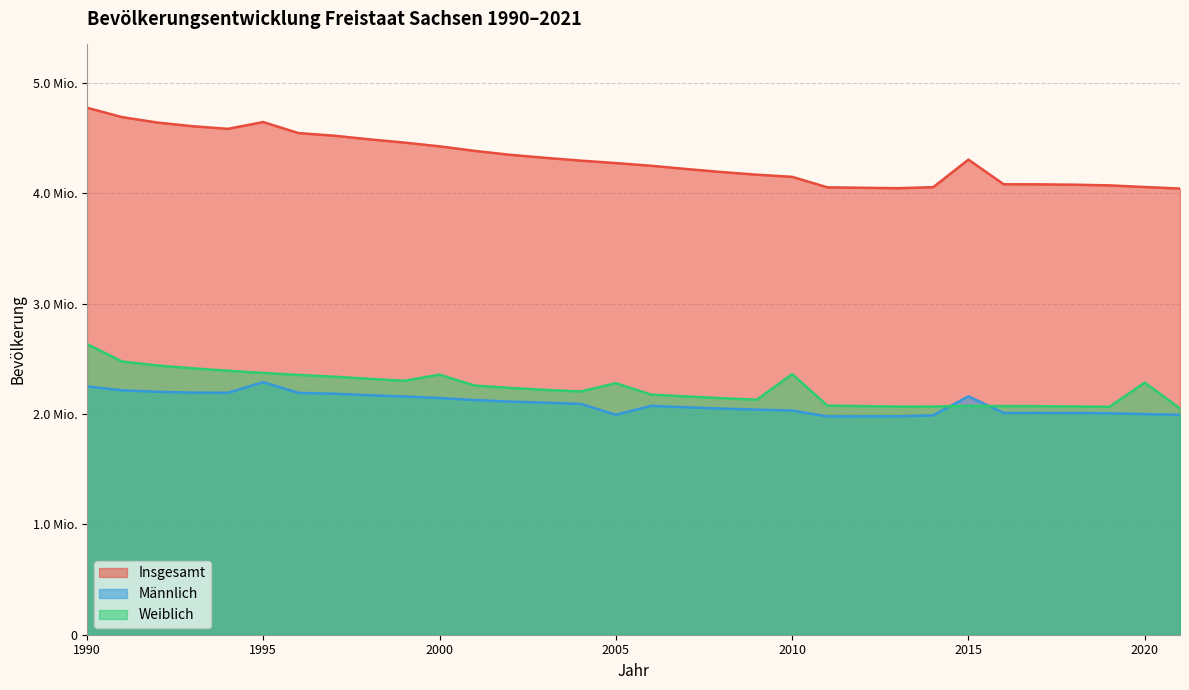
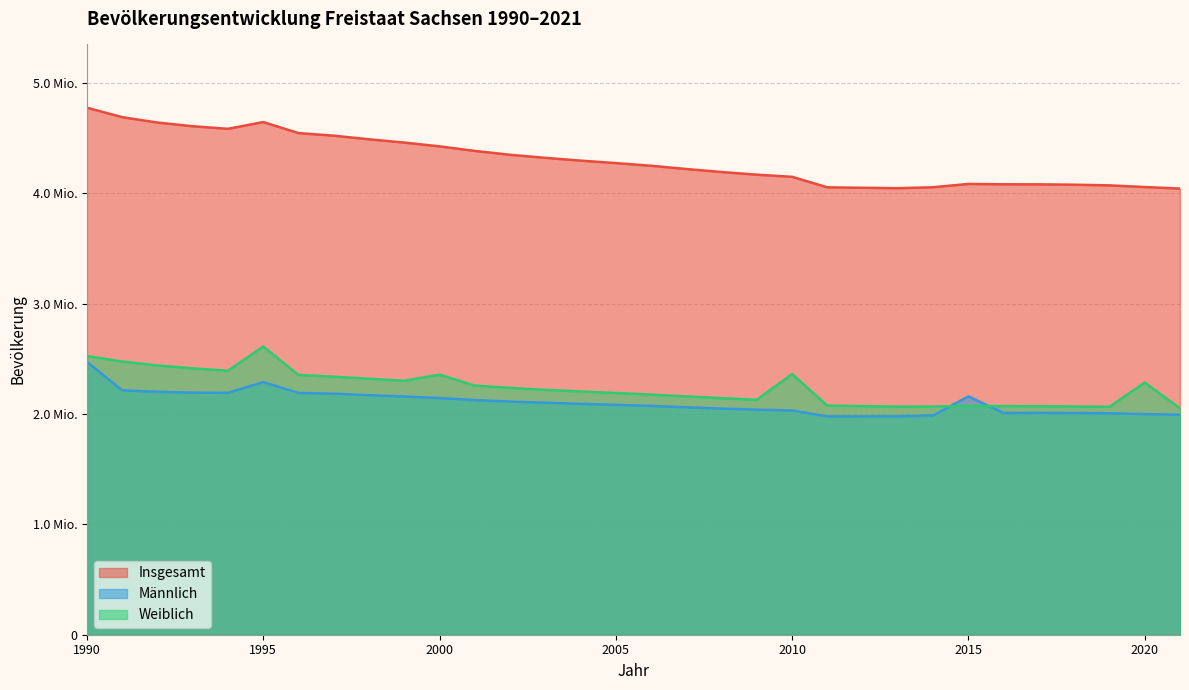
  {
    "Insgesamt": {
      "1990": "4.78 Mio.",
      "1995": "4.65 Mio.",
      "2000": "4.43 Mio.",
      "2005": "4.27 Mio.",
      "2010": "4.15 Mio.",
-     "2015": "4.31 Mio.",
+     "2015": "4.08 Mio.",
      "2020": "4.06 Mio."
    },
    "Männlich": {
-     "1990": "2.25 Mio.",
+     "1990": "2.47 Mio.",
      "1995": "2.29 Mio.",
      "2000": "2.14 Mio.",
-     "2005": "1.99 Mio.",
+     "2005": "2.08 Mio.",
      "2010": "2.03 Mio.",
      "2015": "2.16 Mio.",
      "2020": "2.00 Mio."
    },
    "Weiblich": {
-     "1990": "2.63 Mio.",
-     "1995": "2.37 Mio.",
+     "1990": "2.53 Mio.",
+     "1995": "2.61 Mio.",
      "2000": "2.36 Mio.",
-     "2005": "2.28 Mio.",
+     "2005": "2.19 Mio.",
      "2010": "2.36 Mio.",
      "2015": "2.07 Mio.",
      "2020": "2.28 Mio."
    }
  }
